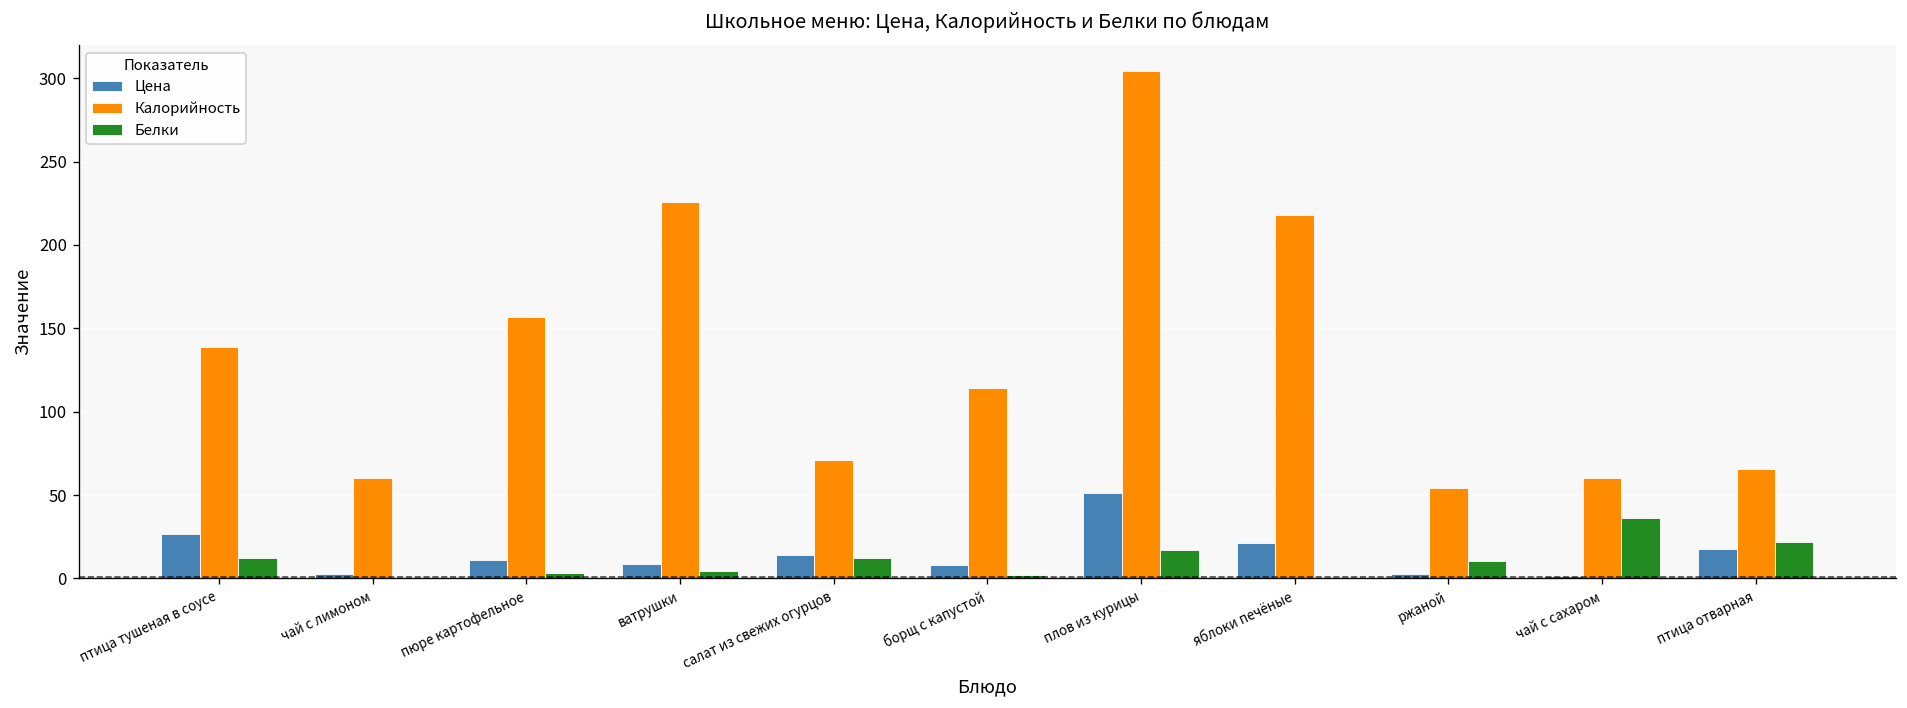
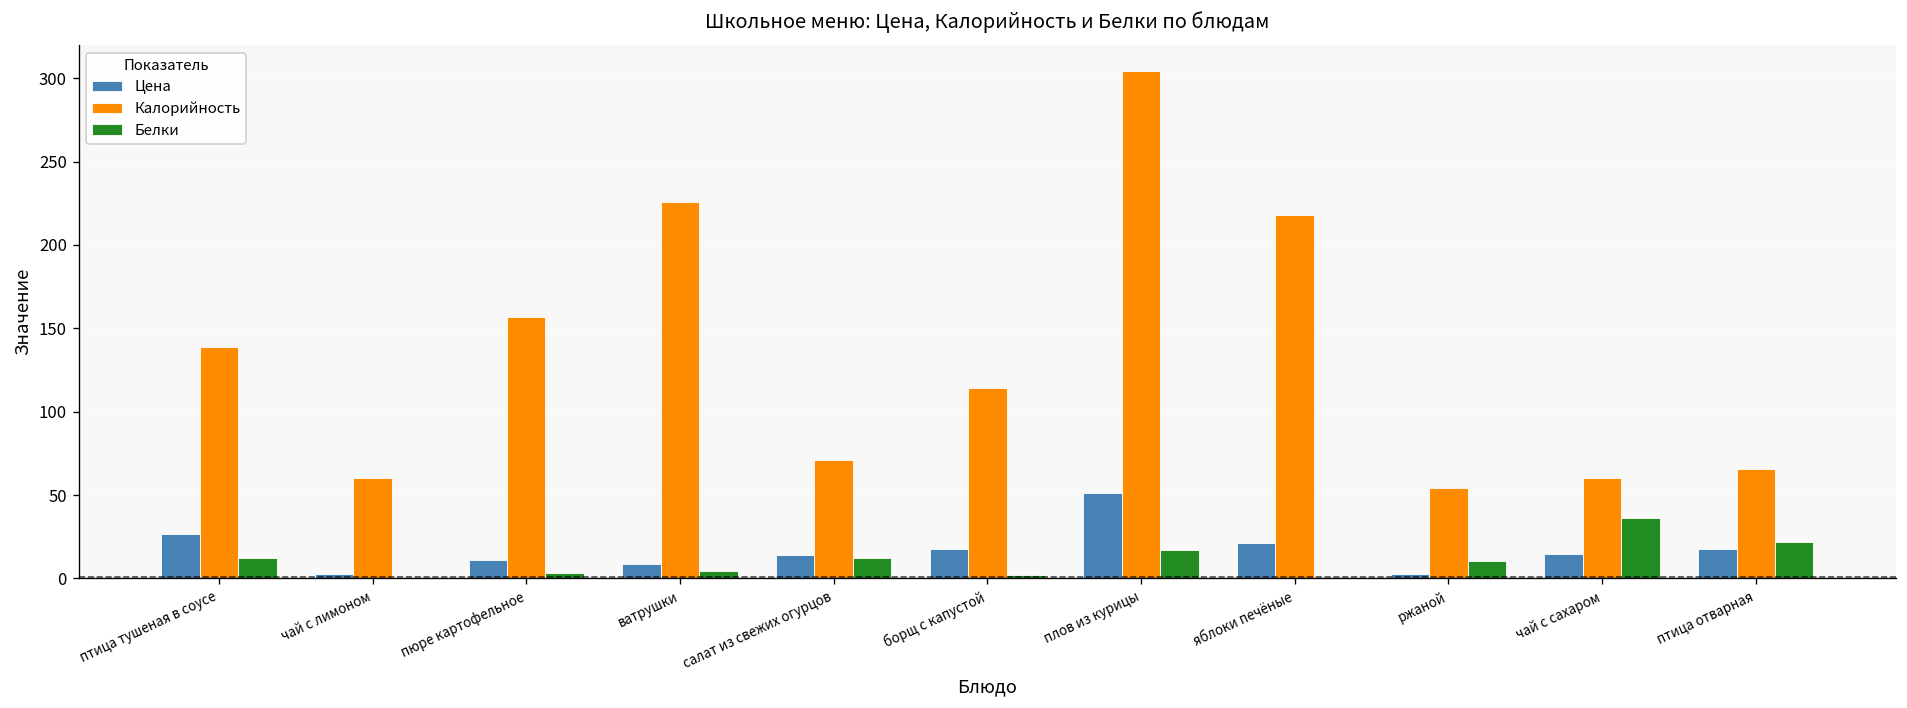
  {
    "Цена": {
      "птица тушеная в соусе": 27,
      "чай с лимоном": 3,
      "пюре картофельное": 11,
      "ватрушки": 9,
      "салат из свежих огурцов": 14,
-     "борщ с капустой": 8,
+     "борщ с капустой": 18,
      "плов из курицы": 51,
      "яблоки печёные": 21,
      "ржаной": 2,
-     "чай с сахаром": 2,
+     "чай с сахаром": 15,
      "птица отварная": 18
    },
    "Калорийность": {
      "птица тушеная в соусе": 139,
      "чай с лимоном": 60,
      "пюре картофельное": 157,
      "ватрушки": 226,
      "салат из свежих огурцов": 71,
      "борщ с капустой": 114,
      "плов из курицы": 305,
      "яблоки печёные": 218,
      "ржаной": 54,
      "чай с сахаром": 60,
      "птица отварная": 66
    },
    "Белки": {
      "птица тушеная в соусе": 12,
      "чай с лимоном": 0,
      "пюре картофельное": 3,
      "ватрушки": 5,
      "салат из свежих огурцов": 12,
      "борщ с капустой": 2,
      "плов из курицы": 17,
      "ржаной": 11,
      "чай с сахаром": 36,
      "птица отварная": 22
    }
  }
